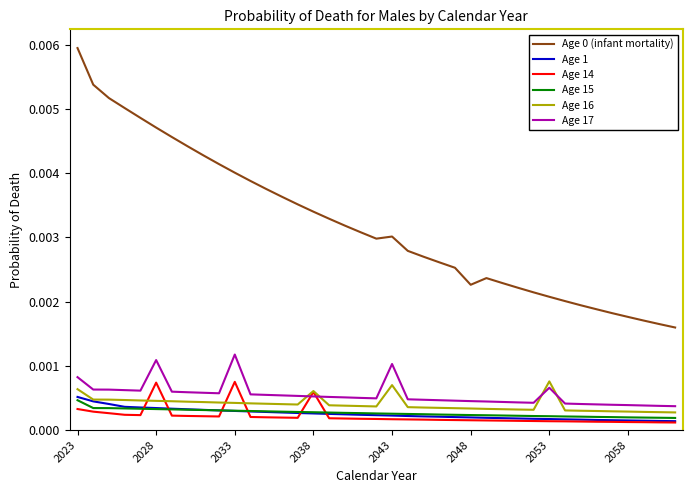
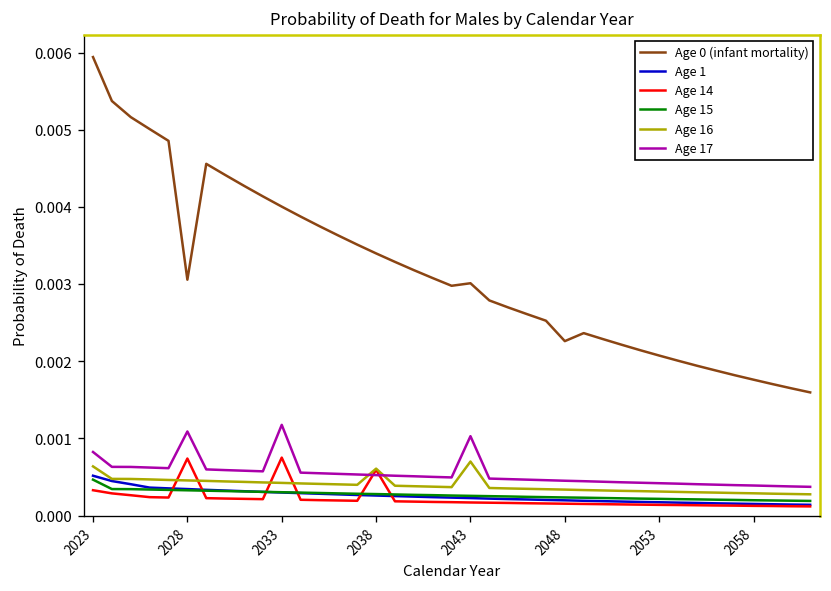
  {
    "Age 0 (infant mortality)": {
      "2023": 0.0059,
-     "2028": 0.0047,
+     "2028": 0.0031,
      "2033": 0.0040,
      "2038": 0.0034,
      "2043": 0.0030,
      "2048": 0.0023,
      "2053": 0.0021,
      "2058": 0.0018
    },
    "Age 1": {
      "2023": 0.0005
    },
    "Age 14": {
      "2023": 0.0003,
      "2028": 0.0007,
      "2033": 0.0008,
      "2043": 0.0002,
      "2048": 0.0002
    },
    "Age 15": {
      "2023": 0.0005,
      "2053": 0.0002,
      "2058": 0.0002
    },
    "Age 16": {
      "2023": 0.0006,
      "2028": 0.0005,
      "2033": 0.0004,
      "2043": 0.0007,
      "2048": 0.0003,
-     "2053": 0.0008,
+     "2053": 0.0003,
      "2058": 0.0003
    },
    "Age 17": {
      "2023": 0.0008,
      "2028": 0.0011,
      "2033": 0.0012,
      "2038": 0.0005,
      "2043": 0.0010,
      "2048": 0.0005,
-     "2053": 0.0007,
+     "2053": 0.0004,
      "2058": 0.0004
    }
  }
